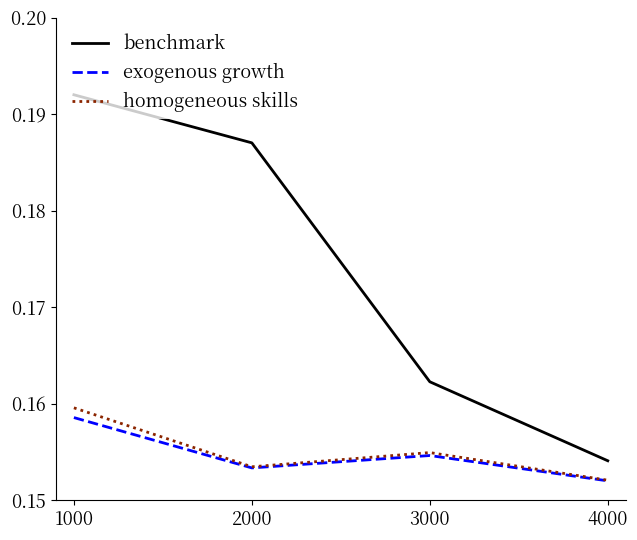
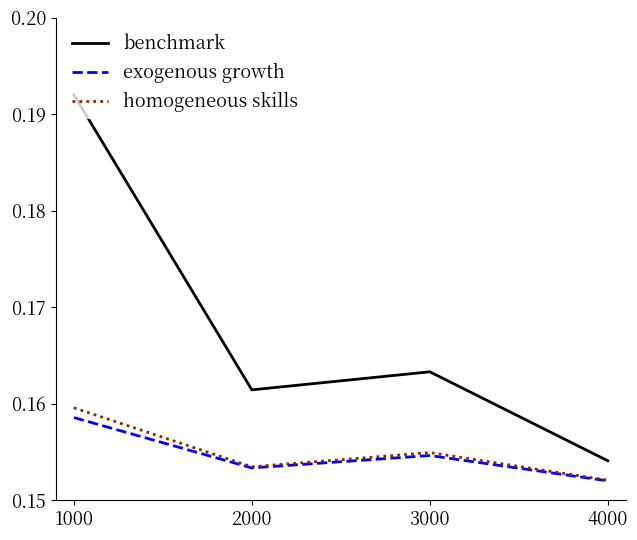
  {
    "benchmark": {
-     "2000": 0.187,
-     "3000": 0.162,
+     "2000": 0.161,
+     "3000": 0.163,
      "4000": 0.154
    },
    "exogenous growth": {
      "1000": 0.159,
      "3000": 0.155
    },
    "homogeneous skills": {
      "1000": 0.160,
      "3000": 0.155
    }
  }
